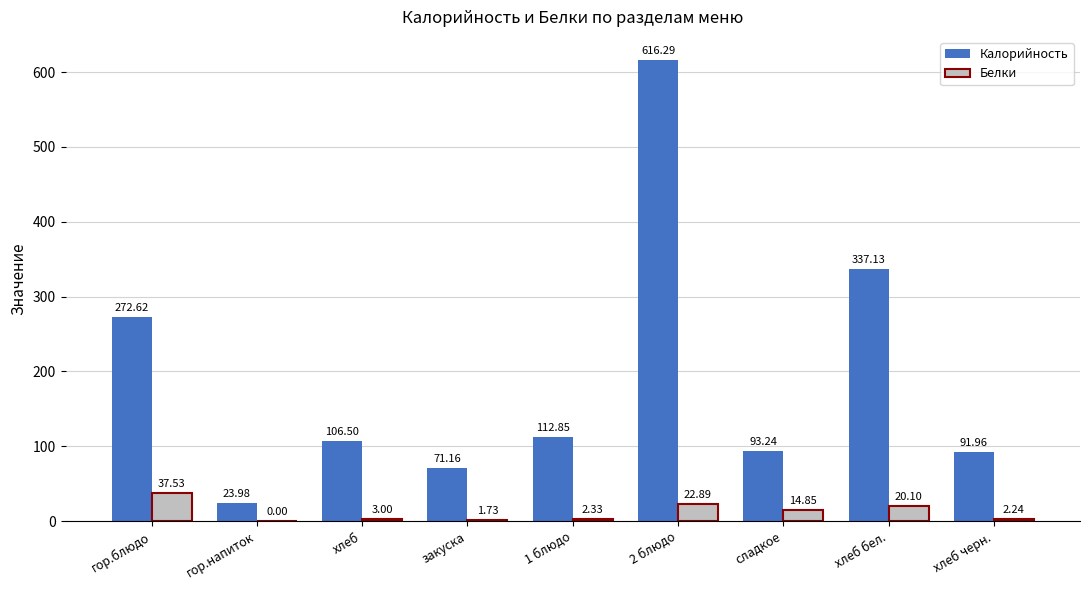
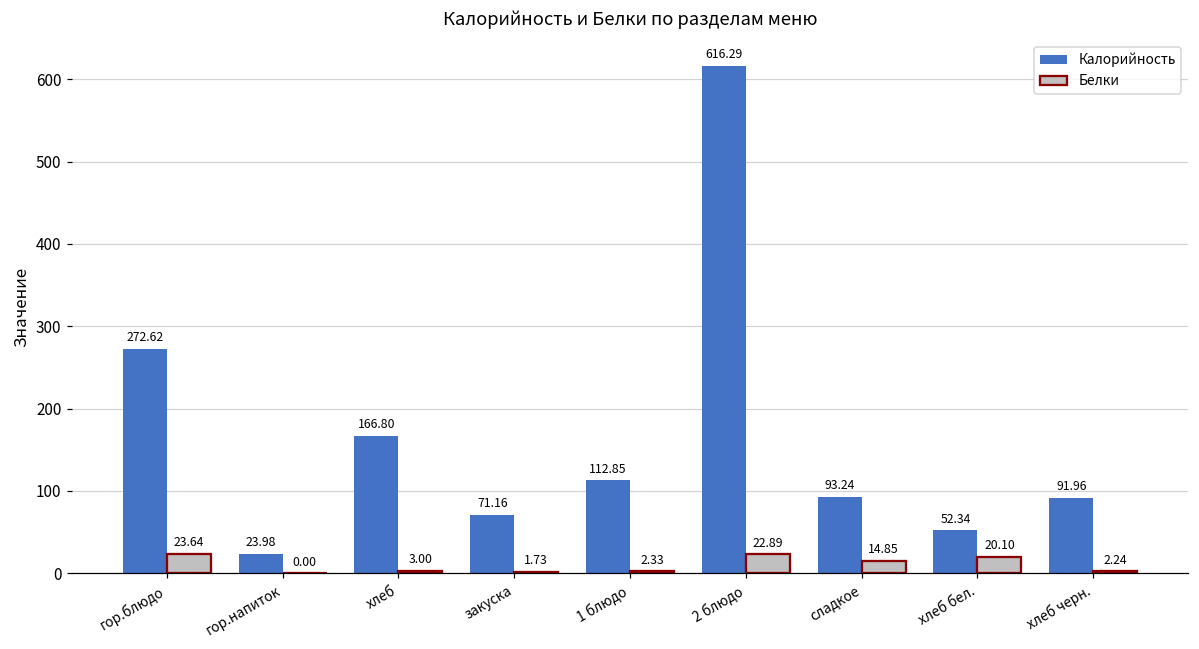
  {
    "Калорийность": {
      "гор.блюдо": 272.62,
      "гор.напиток": 23.98,
-     "хлеб": 106.50,
+     "хлеб": 166.80,
      "закуска": 71.16,
      "1 блюдо": 112.85,
      "2 блюдо": 616.29,
      "сладкое": 93.24,
-     "хлеб бел.": 337.13,
+     "хлеб бел.": 52.34,
      "хлеб черн.": 91.96
    },
    "Белки": {
-     "гор.блюдо": 37.53,
+     "гор.блюдо": 23.64,
      "гор.напиток": 0.00,
      "хлеб": 3.00,
      "закуска": 1.73,
      "1 блюдо": 2.33,
      "2 блюдо": 22.89,
      "сладкое": 14.85,
      "хлеб бел.": 20.10,
      "хлеб черн.": 2.24
    }
  }
